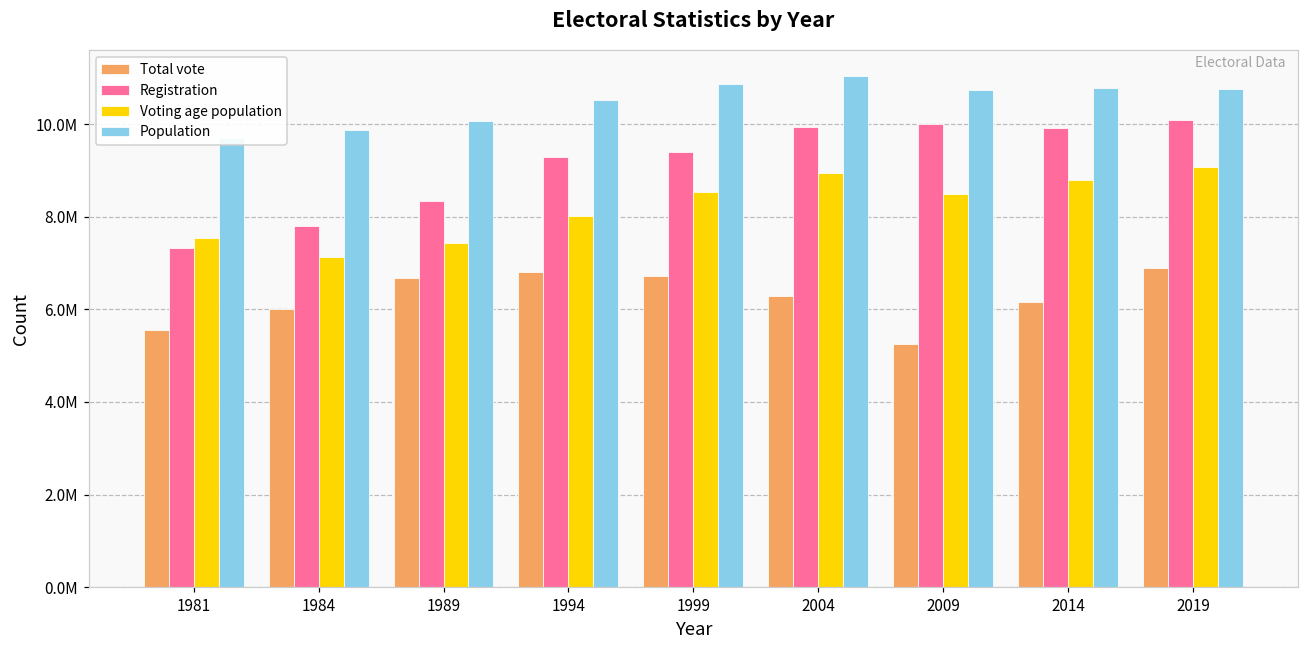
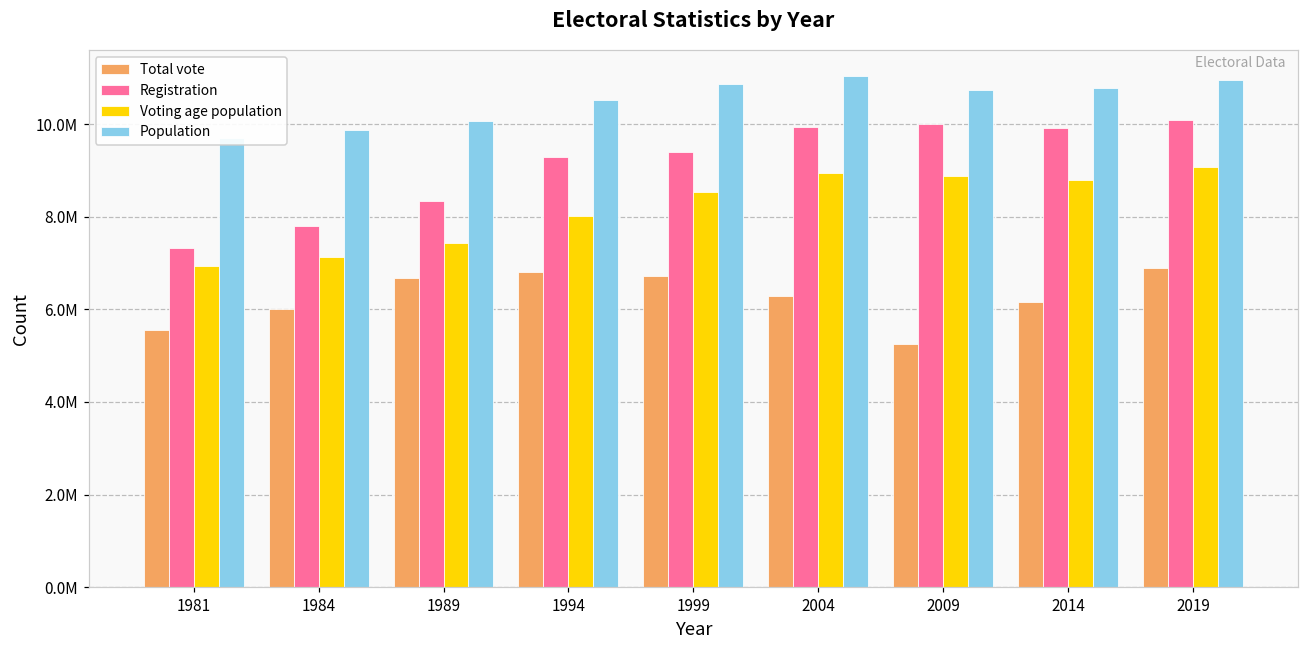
  {
    "Total vote": {
      "1981": 5600000,
      "1984": 6000000,
      "1989": 6700000,
      "1994": 6800000,
      "1999": 6700000,
      "2004": 6300000,
      "2009": 5300000,
      "2014": 6200000,
      "2019": 6900000
    },
    "Registration": {
      "1981": 7300000,
      "1984": 7800000,
      "1989": 8300000,
      "1994": 9300000,
      "1999": 9400000,
      "2004": 9900000,
      "2009": 10000000,
      "2014": 9900000,
      "2019": 10100000
    },
    "Voting age population": {
-     "1981": 7500000,
+     "1981": 6900000,
      "1984": 7100000,
      "1989": 7400000,
      "1994": 8000000,
      "1999": 8500000,
      "2004": 8900000,
-     "2009": 8500000,
+     "2009": 8900000,
      "2014": 8800000,
      "2019": 9100000
    },
    "Population": {
      "1984": 9900000,
      "1989": 10100000,
      "1994": 10500000,
      "1999": 10900000,
      "2004": 11000000,
      "2009": 10700000,
      "2014": 10800000,
-     "2019": 10800000
+     "2019": 11000000
    }
  }
